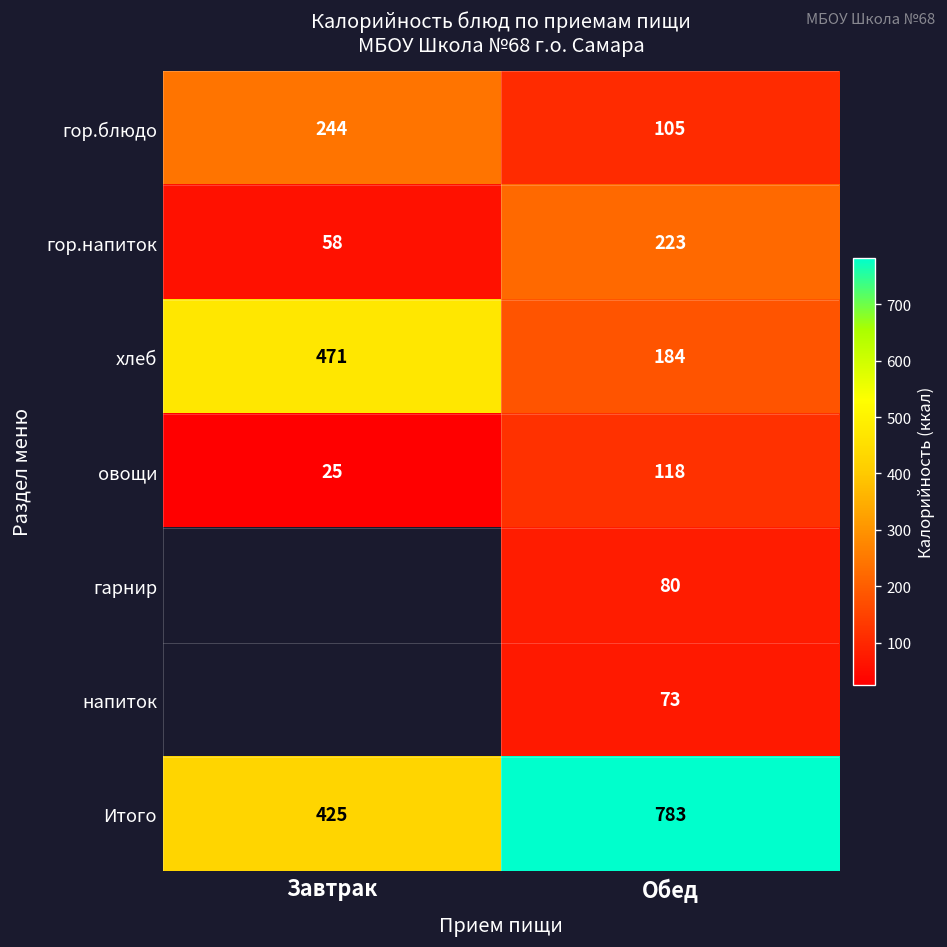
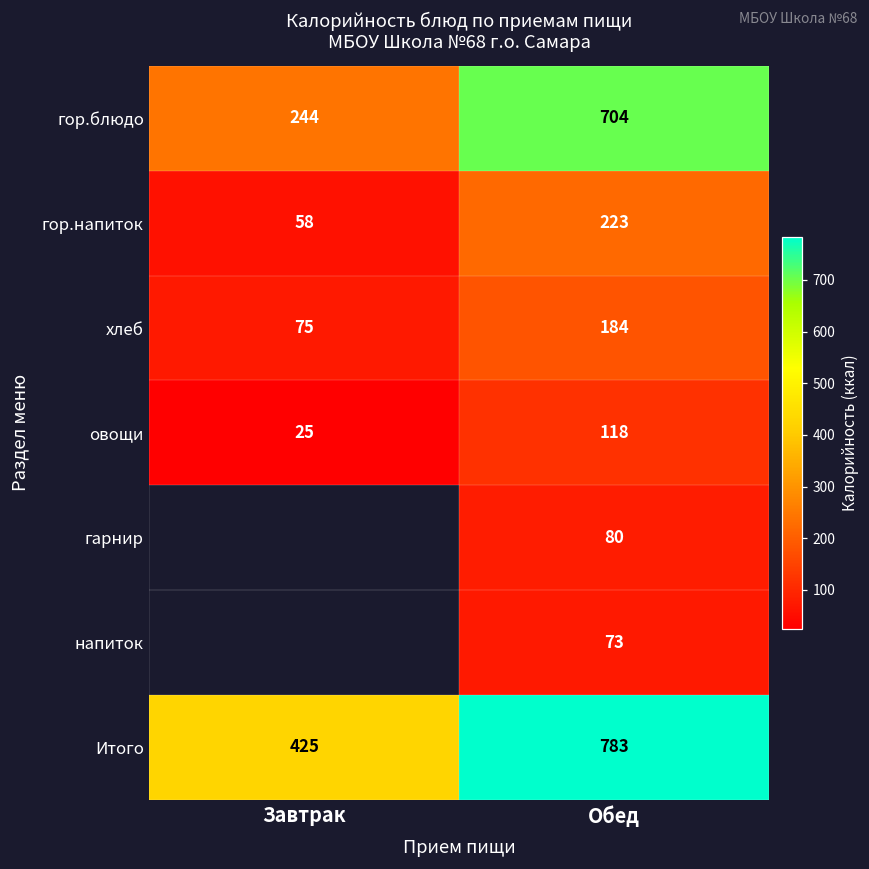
  {
    "гор.блюдо": {
      "Завтрак": 244,
-     "Обед": 105
+     "Обед": 704
    },
    "гор.напиток": {
      "Завтрак": 58,
      "Обед": 223
    },
    "хлеб": {
-     "Завтрак": 471,
+     "Завтрак": 75,
      "Обед": 184
    },
    "овощи": {
      "Завтрак": 25,
      "Обед": 118
    },
    "гарнир": {
      "Обед": 80
    },
    "напиток": {
      "Обед": 73
    },
    "Итого": {
      "Завтрак": 425,
      "Обед": 783
    }
  }
